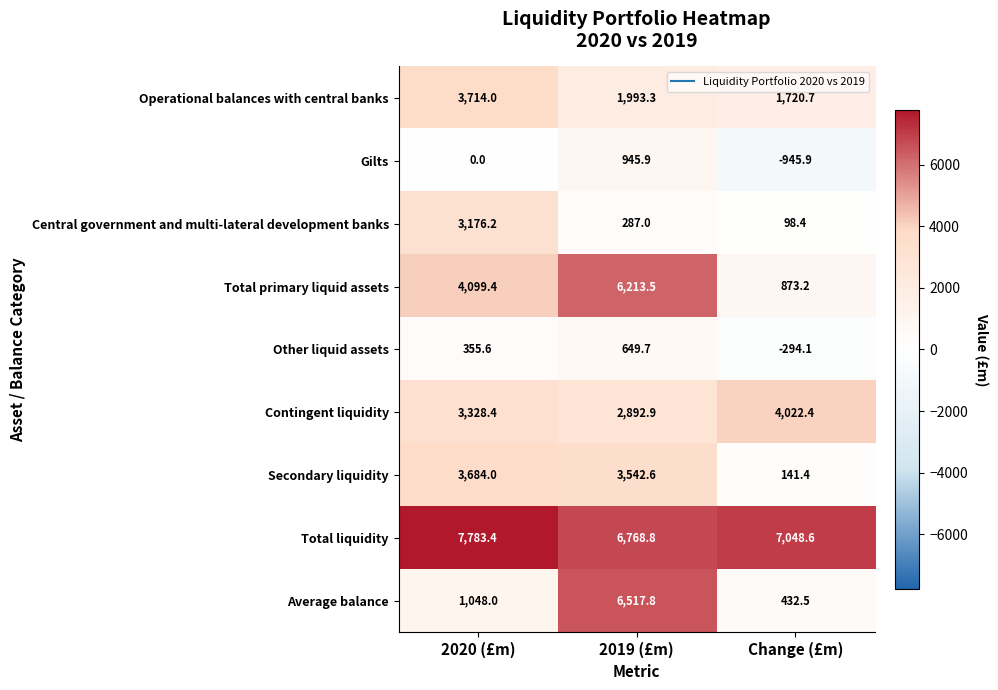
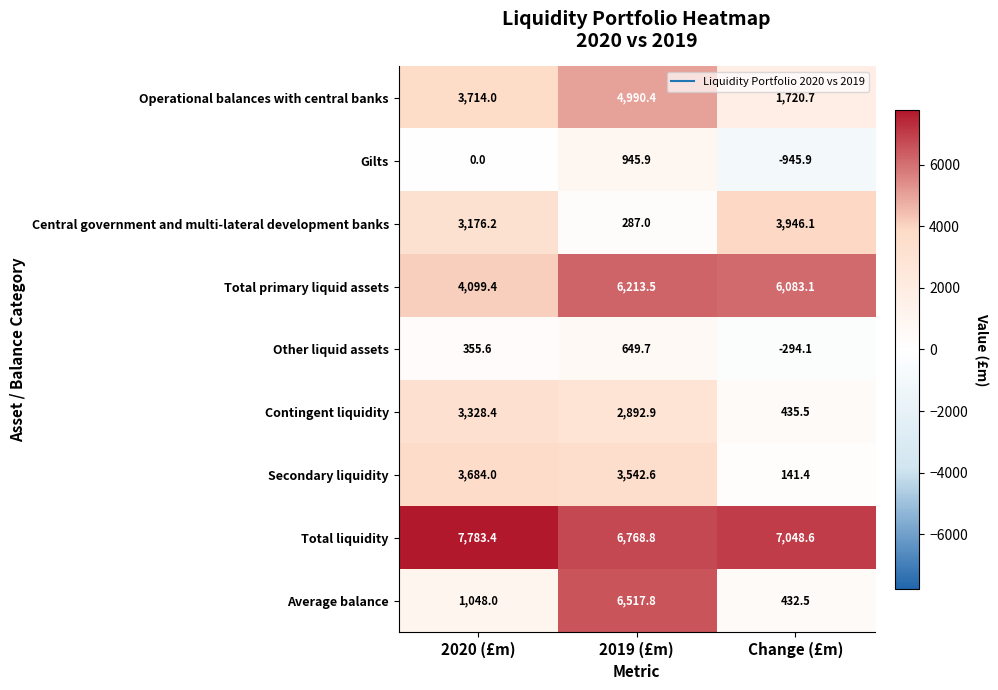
  {
    "Operational balances with central banks": {
      "2020 (£m)": "3,714.0",
-     "2019 (£m)": "1,993.3"
+     "2019 (£m)": "4,990.4"
    },
    "Gilts": {
      "2020 (£m)": "0.0",
      "2019 (£m)": "945.9",
      "Change (£m)": "-945.9"
    },
    "Central government and multi-lateral development banks": {
      "2020 (£m)": "3,176.2",
      "2019 (£m)": "287.0",
-     "Change (£m)": "98.4"
+     "Change (£m)": "3,946.1"
    },
    "Total primary liquid assets": {
      "2020 (£m)": "4,099.4",
      "2019 (£m)": "6,213.5",
-     "Change (£m)": "873.2"
+     "Change (£m)": "6,083.1"
    },
    "Other liquid assets": {
      "2020 (£m)": "355.6",
      "2019 (£m)": "649.7",
      "Change (£m)": "-294.1"
    },
    "Contingent liquidity": {
      "2020 (£m)": "3,328.4",
      "2019 (£m)": "2,892.9",
-     "Change (£m)": "4,022.4"
+     "Change (£m)": "435.5"
    },
    "Secondary liquidity": {
      "2020 (£m)": "3,684.0",
      "2019 (£m)": "3,542.6",
      "Change (£m)": "141.4"
    },
    "Total liquidity": {
      "2020 (£m)": "7,783.4",
      "2019 (£m)": "6,768.8",
      "Change (£m)": "7,048.6"
    },
    "Average balance": {
      "2020 (£m)": "1,048.0",
      "2019 (£m)": "6,517.8",
      "Change (£m)": "432.5"
    }
  }
